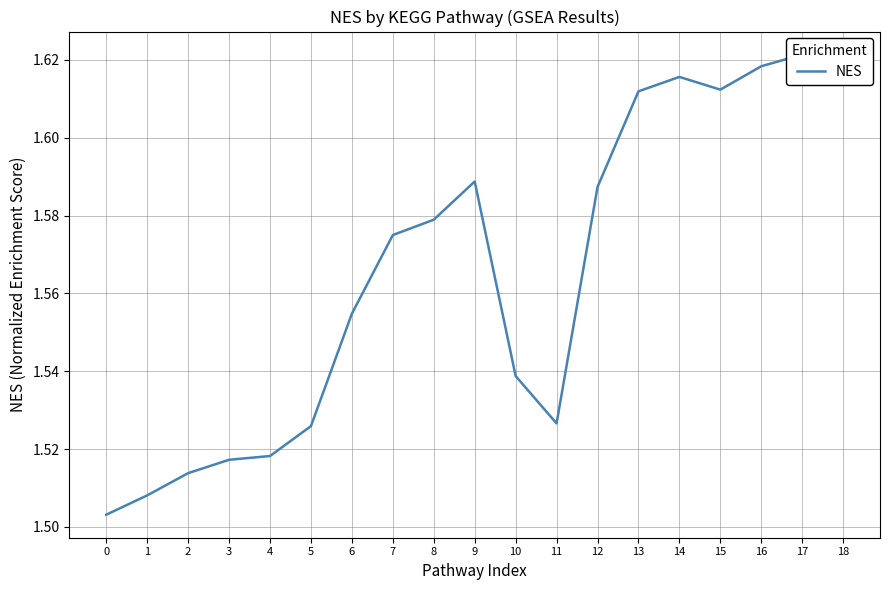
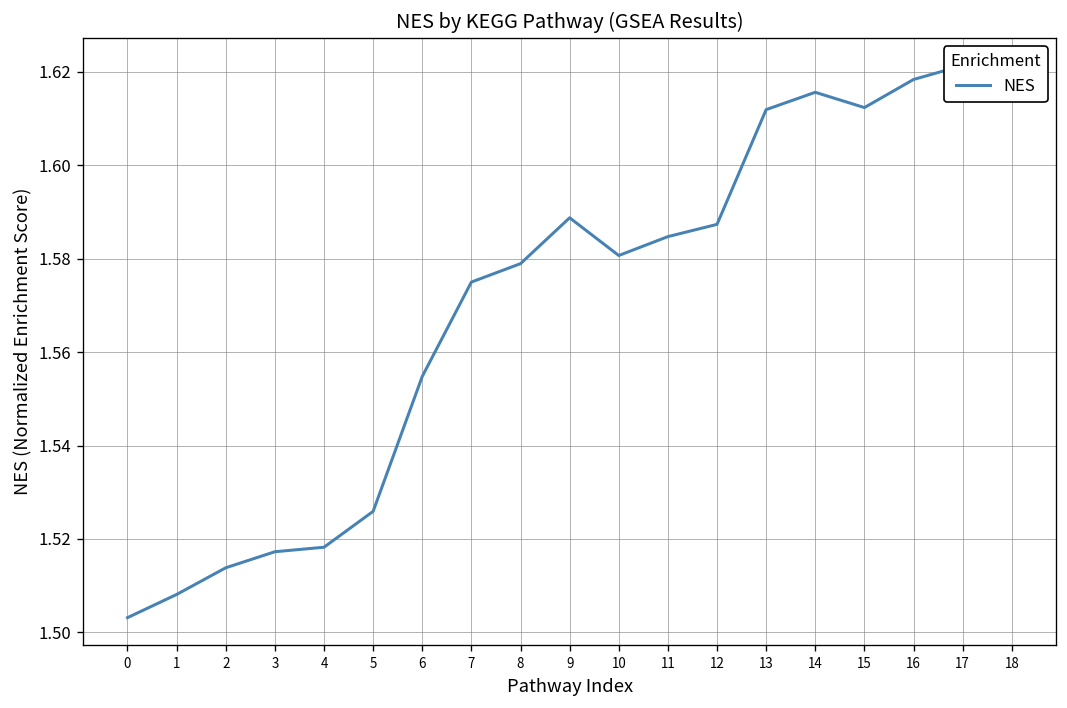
  {
    "0": 1.503,
    "1": 1.508,
    "2": 1.514,
    "3": 1.517,
    "4": 1.518,
    "5": 1.526,
    "6": 1.555,
    "7": 1.575,
    "8": 1.579,
    "9": 1.589,
-   "10": 1.539,
-   "11": 1.527,
+   "10": 1.581,
+   "11": 1.585,
    "12": 1.587,
    "13": 1.612,
    "14": 1.616,
    "15": 1.612,
    "16": 1.618
  }
